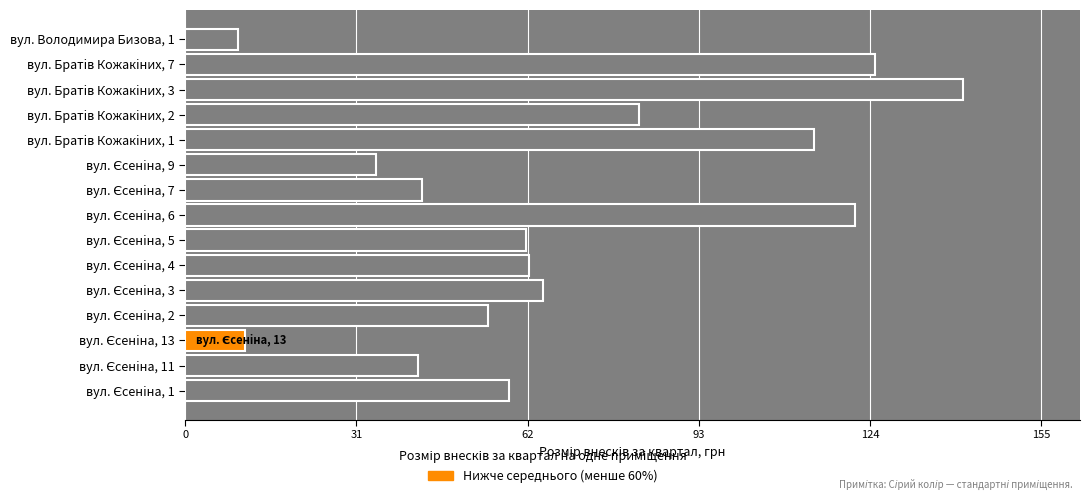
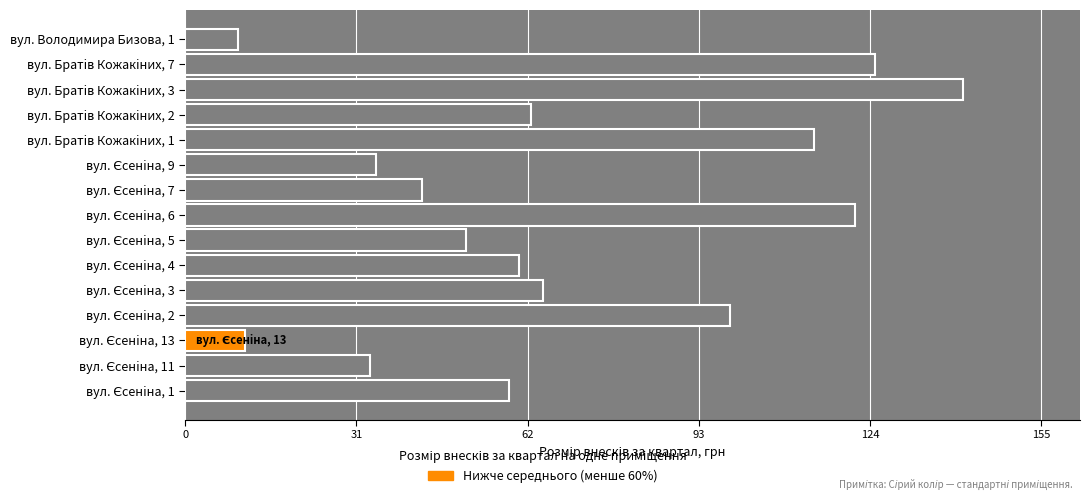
  {
    "вул. Володимира Бизова, 1": 10,
    "вул. Братiв Кожакiних, 7": 125,
    "вул. Братiв Кожакiних, 3": 141,
-   "вул. Братiв Кожакiних, 2": 82,
+   "вул. Братiв Кожакiних, 2": 63,
    "вул. Братiв Кожакiних, 1": 114,
    "вул. Єсенiна, 9": 35,
    "вул. Єсенiна, 7": 43,
    "вул. Єсенiна, 6": 122,
-   "вул. Єсенiна, 5": 62,
-   "вул. Єсенiна, 4": 62,
+   "вул. Єсенiна, 5": 51,
+   "вул. Єсенiна, 4": 61,
    "вул. Єсенiна, 3": 65,
-   "вул. Єсенiна, 2": 55,
-   "вул. Єсенiна, 11": 42,
+   "вул. Єсенiна, 2": 99,
+   "вул. Єсенiна, 11": 34,
    "вул. Єсенiна, 1": 59
  }
